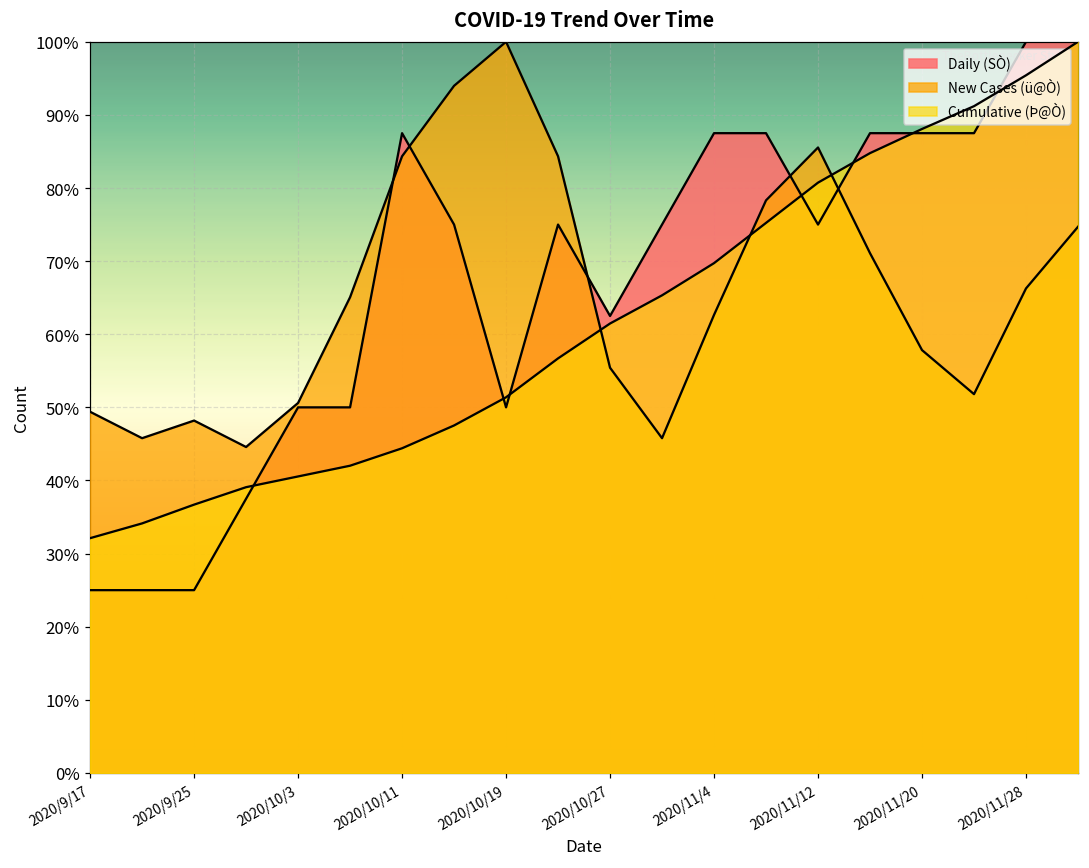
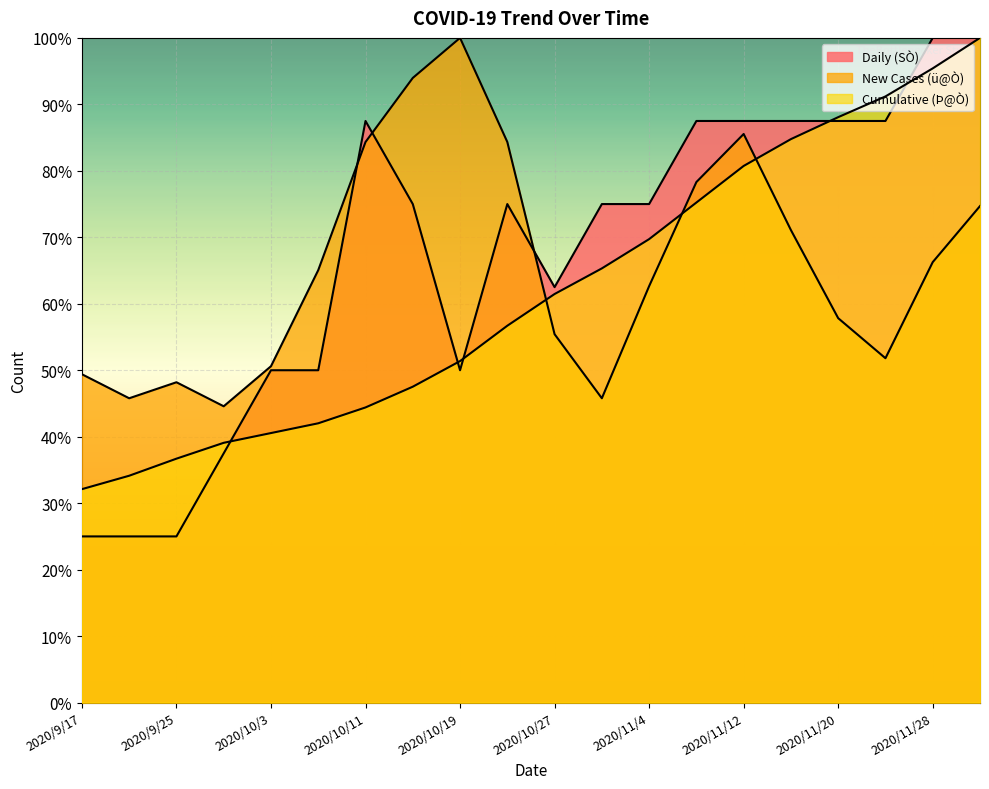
  {
    "Daily (SÒ)": {
      "2020/9/17": "25%",
      "2020/9/25": "25%",
      "2020/10/3": "50%",
      "2020/10/11": "88%",
      "2020/10/19": "50%",
      "2020/10/27": "63%",
-     "2020/11/4": "88%",
-     "2020/11/12": "75%",
+     "2020/11/4": "75%",
+     "2020/11/12": "88%",
      "2020/11/20": "88%",
      "2020/11/28": "100%"
    }
  }
